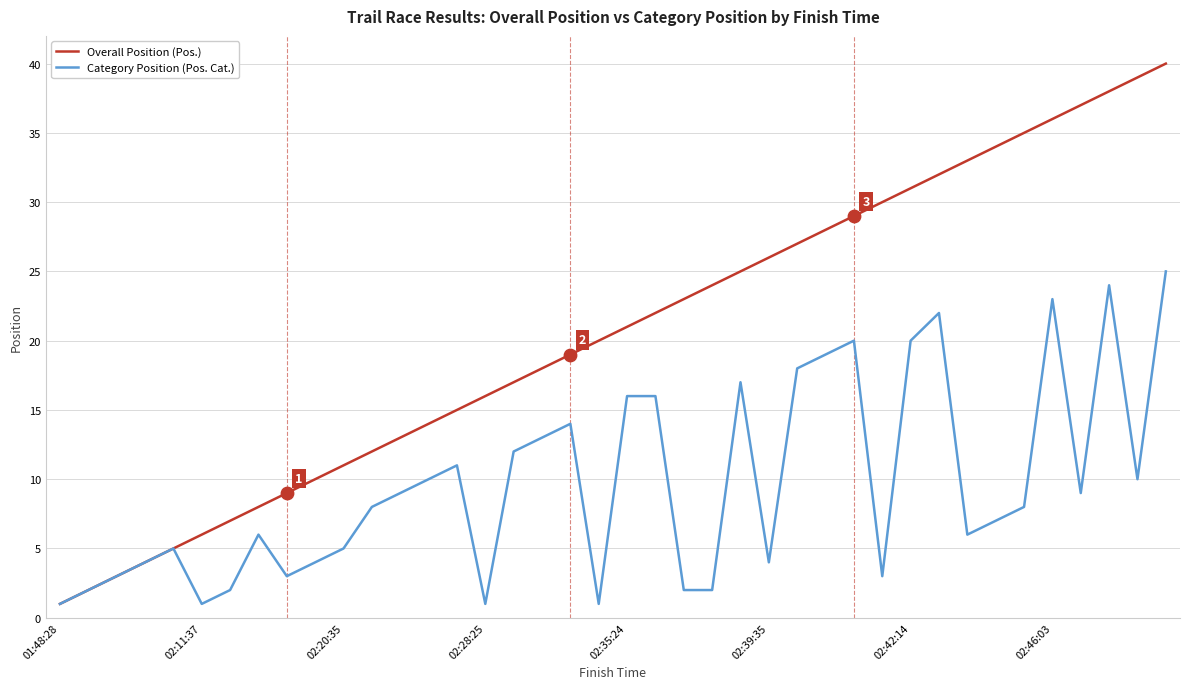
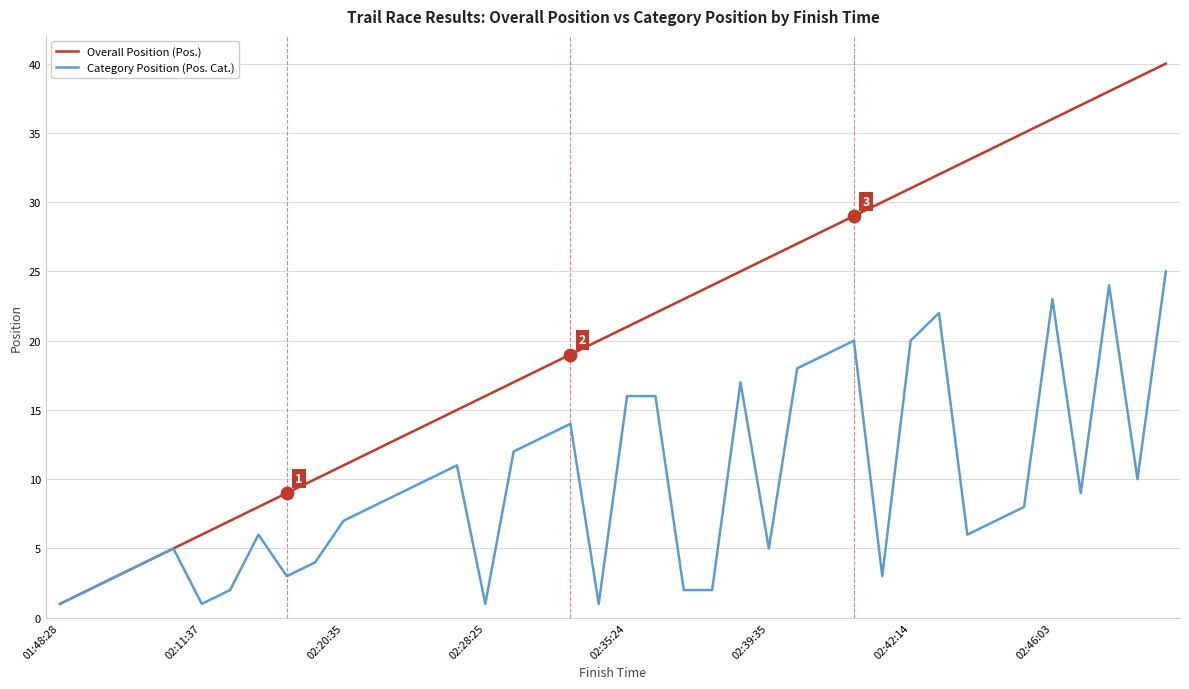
  {
    "Category Position (Pos. Cat.)": {
      "02:11:37": 1,
-     "02:20:35": 5,
+     "02:20:35": 7,
      "02:28:25": 1,
      "02:35:24": 16,
-     "02:39:35": 4,
+     "02:39:35": 5,
      "02:42:14": 20
    }
  }
